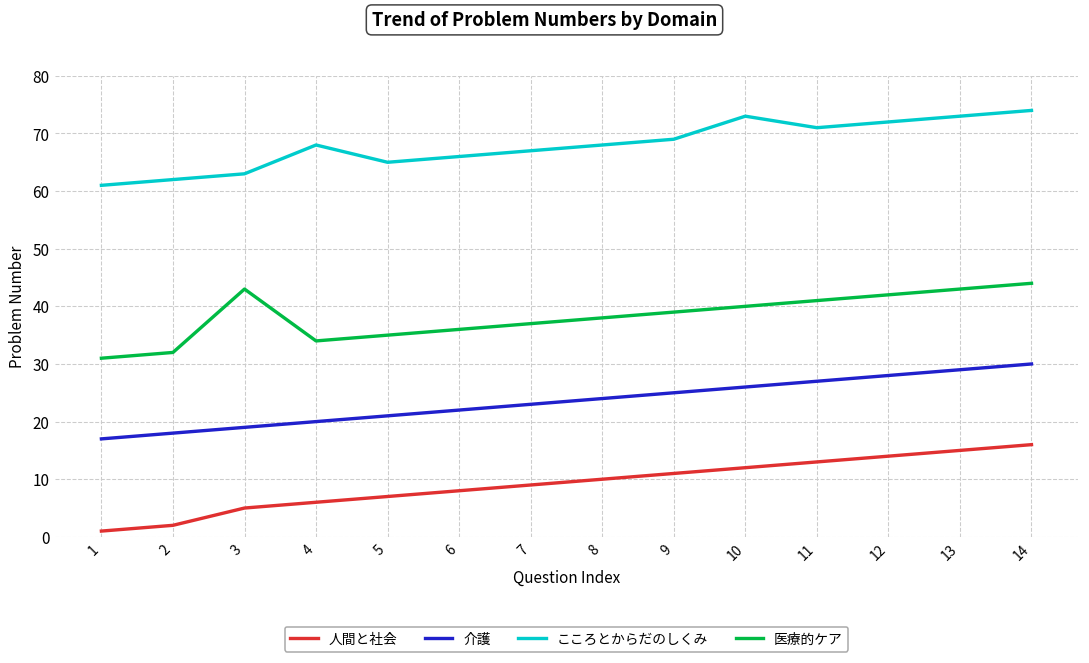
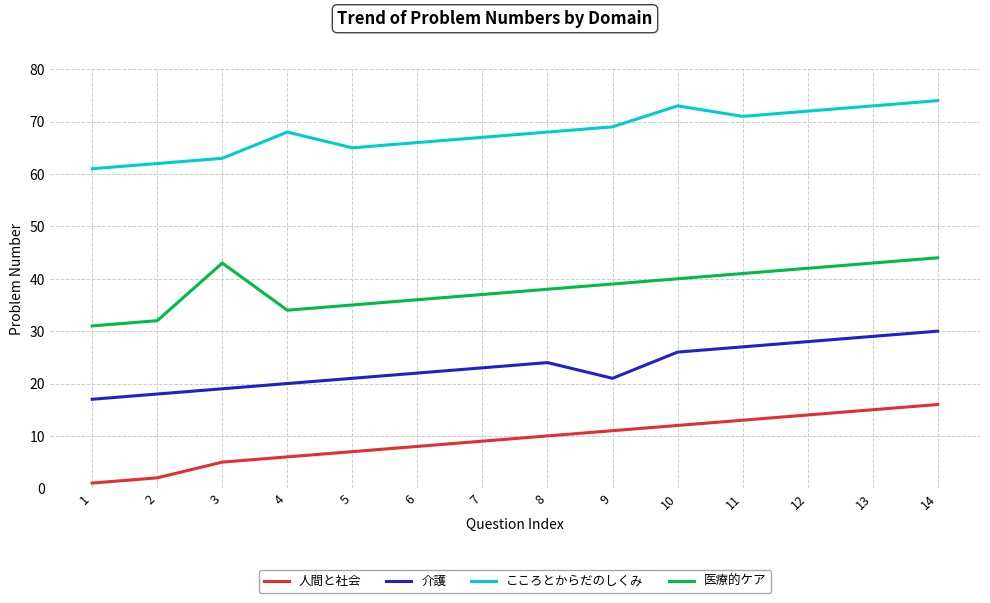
  {
    "人間と社会": {
      "1": 1,
      "2": 2,
      "3": 5,
      "4": 6,
      "5": 7,
      "6": 8,
      "7": 9,
      "8": 10,
      "9": 11,
      "10": 12,
      "11": 13,
      "12": 14,
      "13": 15,
      "14": 16
    },
    "介護": {
      "1": 17,
      "2": 18,
      "3": 19,
      "4": 20,
      "5": 21,
      "6": 22,
      "7": 23,
      "8": 24,
-     "9": 25,
+     "9": 21,
      "10": 26,
      "11": 27,
      "12": 28,
      "13": 29,
      "14": 30
    },
    "こころとからだのしくみ": {
      "1": 61,
      "2": 62,
      "3": 63,
      "4": 68,
      "5": 65,
      "6": 66,
      "7": 67,
      "8": 68,
      "9": 69,
      "10": 73,
      "11": 71,
      "12": 72,
      "13": 73,
      "14": 74
    },
    "医療的ケア": {
      "1": 31,
      "2": 32,
      "3": 43,
      "4": 34,
      "5": 35,
      "6": 36,
      "7": 37,
      "8": 38,
      "9": 39,
      "10": 40,
      "11": 41,
      "12": 42,
      "13": 43,
      "14": 44
    }
  }
